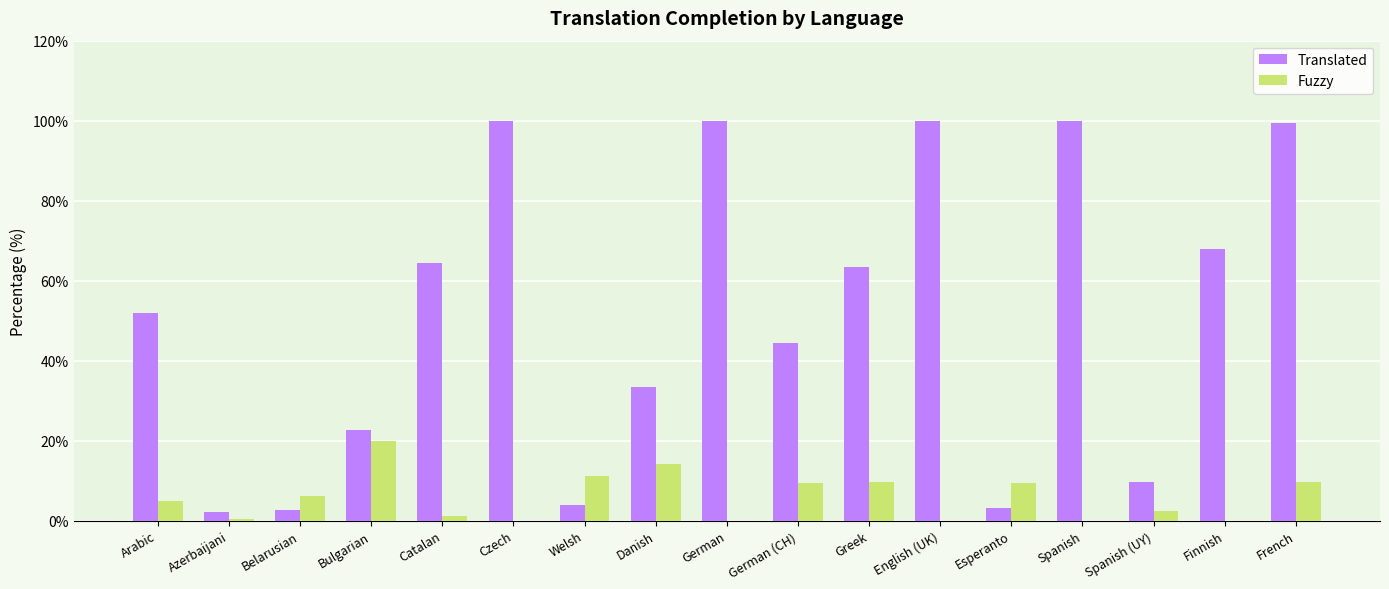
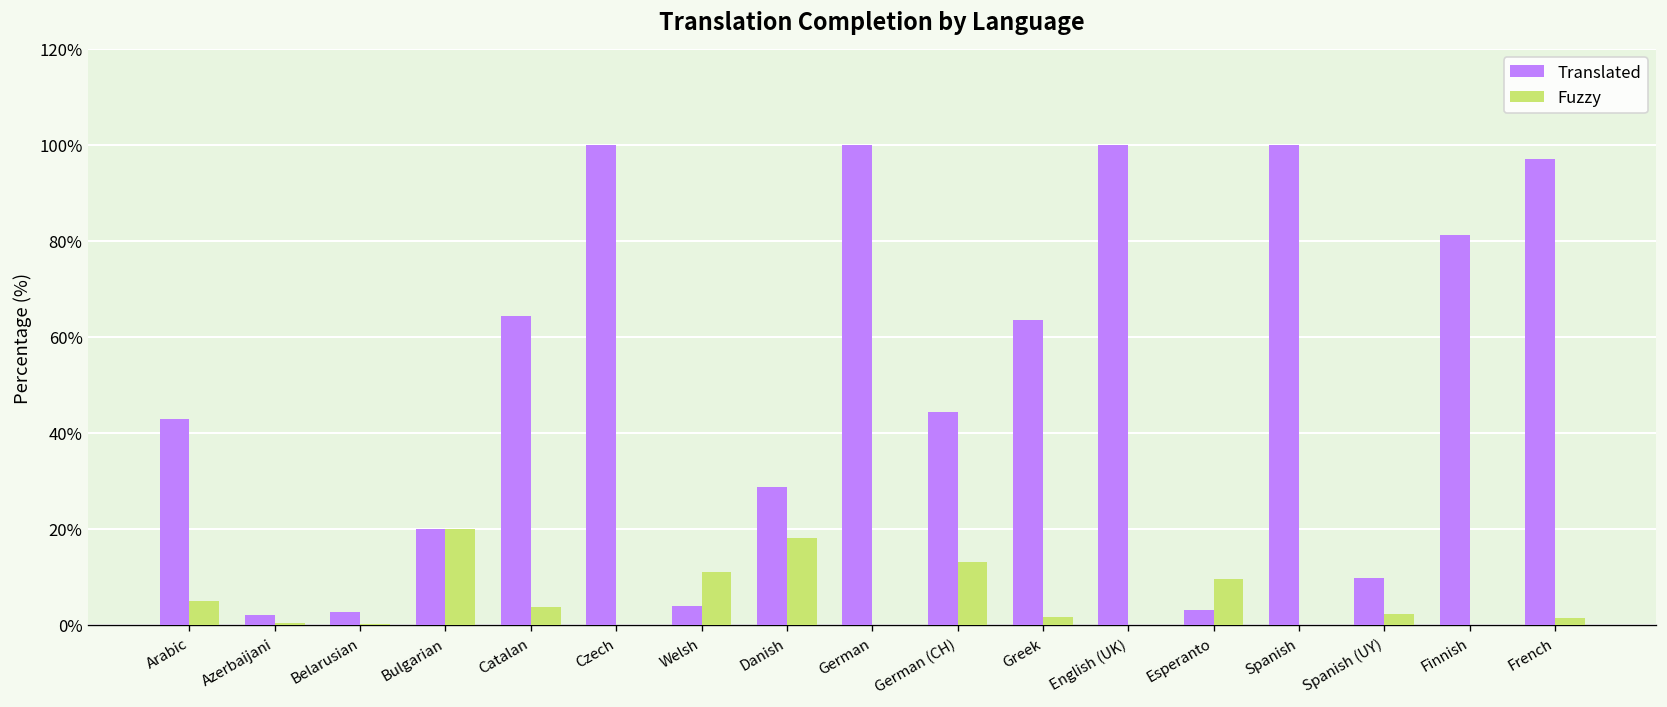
  {
    "Translated": {
-     "Arabic": "52%",
+     "Arabic": "43%",
      "Azerbaijani": "2%",
      "Belarusian": "3%",
-     "Bulgarian": "23%",
+     "Bulgarian": "20%",
      "Catalan": "64%",
      "Czech": "100%",
      "Welsh": "4%",
-     "Danish": "33%",
+     "Danish": "29%",
      "German": "100%",
      "German (CH)": "44%",
      "Greek": "64%",
      "English (UK)": "100%",
      "Esperanto": "3%",
      "Spanish": "100%",
      "Spanish (UY)": "10%",
-     "Finnish": "68%",
-     "French": "99%"
+     "Finnish": "81%",
+     "French": "97%"
    },
    "Fuzzy": {
      "Arabic": "5%",
-     "Belarusian": "6%",
+     "Belarusian": "0%",
      "Bulgarian": "20%",
-     "Catalan": "1%",
+     "Catalan": "4%",
      "Czech": "0%",
      "Welsh": "11%",
-     "Danish": "14%",
+     "Danish": "18%",
      "German": "0%",
-     "German (CH)": "9%",
-     "Greek": "10%",
+     "German (CH)": "13%",
+     "Greek": "2%",
      "English (UK)": "0%",
      "Esperanto": "10%",
      "Spanish": "0%",
      "Spanish (UY)": "2%",
      "Finnish": "0%",
-     "French": "10%"
+     "French": "2%"
    }
  }
